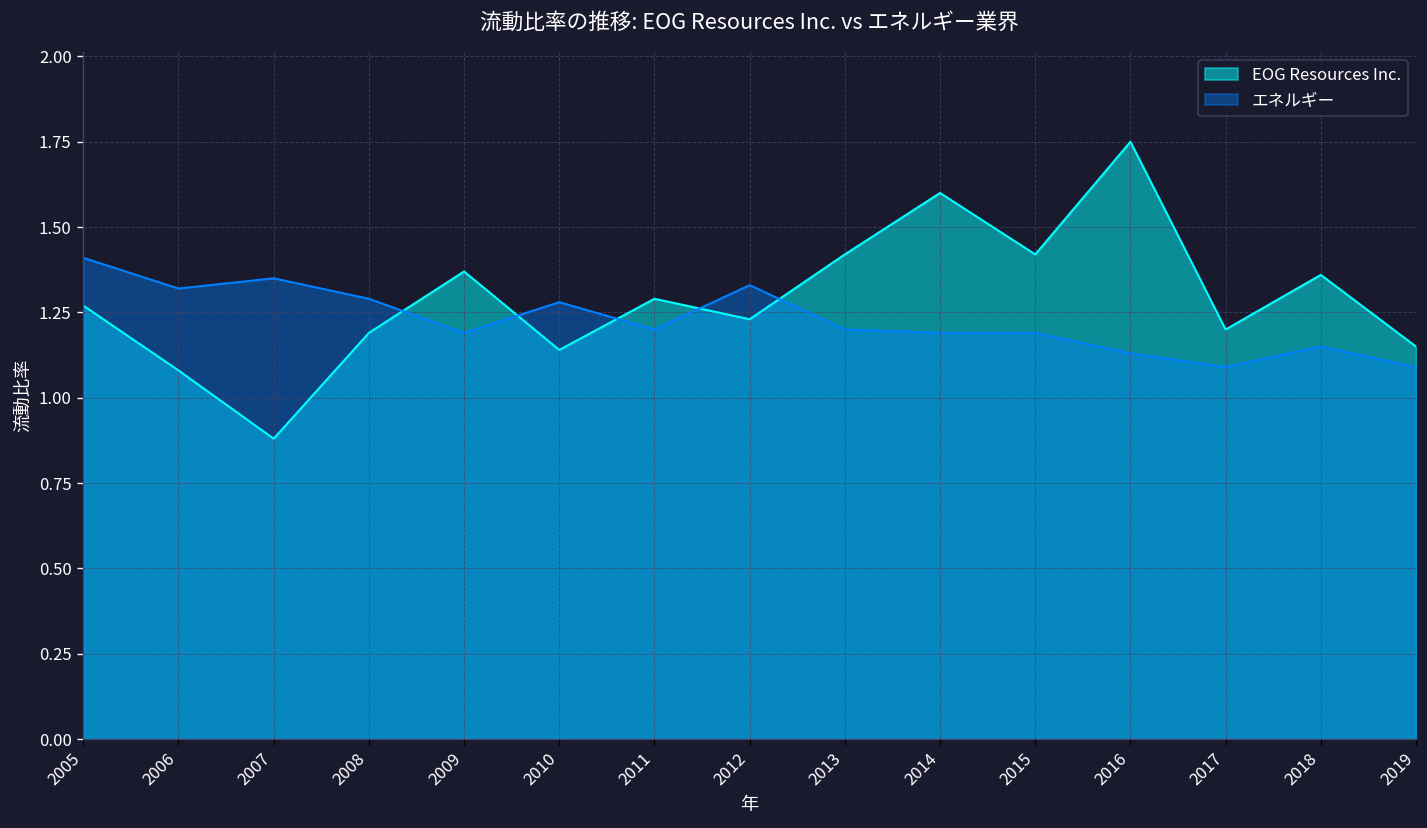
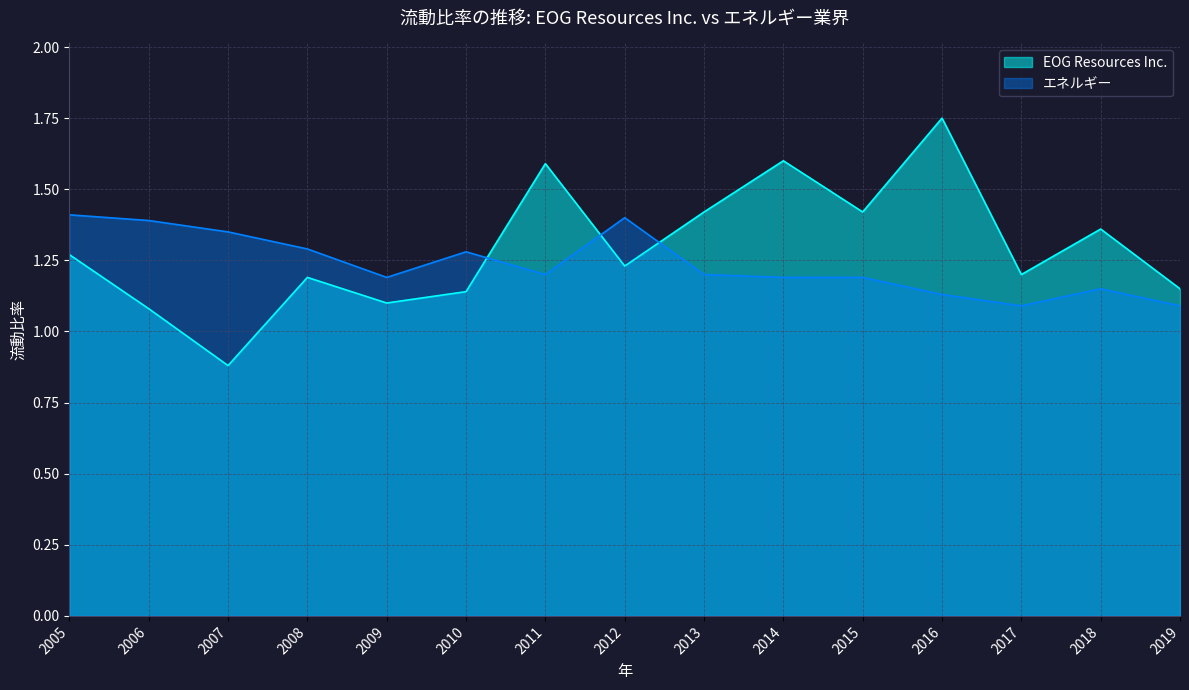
  {
    "EOG Resources Inc.": {
      "2005": 1.27,
      "2006": 1.08,
      "2007": 0.88,
      "2008": 1.19,
-     "2009": 1.37,
+     "2009": 1.10,
      "2010": 1.14,
-     "2011": 1.29,
+     "2011": 1.59,
      "2012": 1.23,
      "2013": 1.42,
      "2014": 1.60,
      "2015": 1.42,
      "2016": 1.75,
      "2017": 1.20,
      "2018": 1.36,
      "2019": 1.15
    },
    "エネルギー": {
      "2005": 1.41,
-     "2006": 1.32,
+     "2006": 1.39,
      "2007": 1.35,
      "2008": 1.29,
      "2009": 1.19,
      "2010": 1.28,
      "2011": 1.20,
-     "2012": 1.33,
+     "2012": 1.40,
      "2013": 1.20,
      "2014": 1.19,
      "2015": 1.19,
      "2016": 1.13,
      "2017": 1.09,
      "2018": 1.15,
      "2019": 1.09
    }
  }
